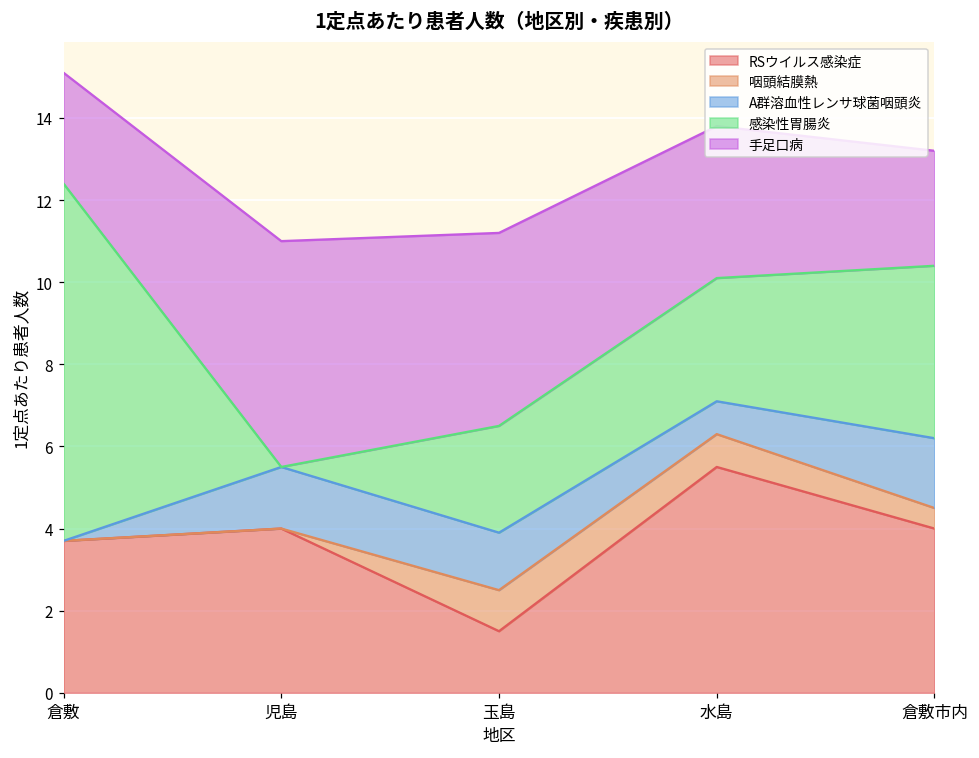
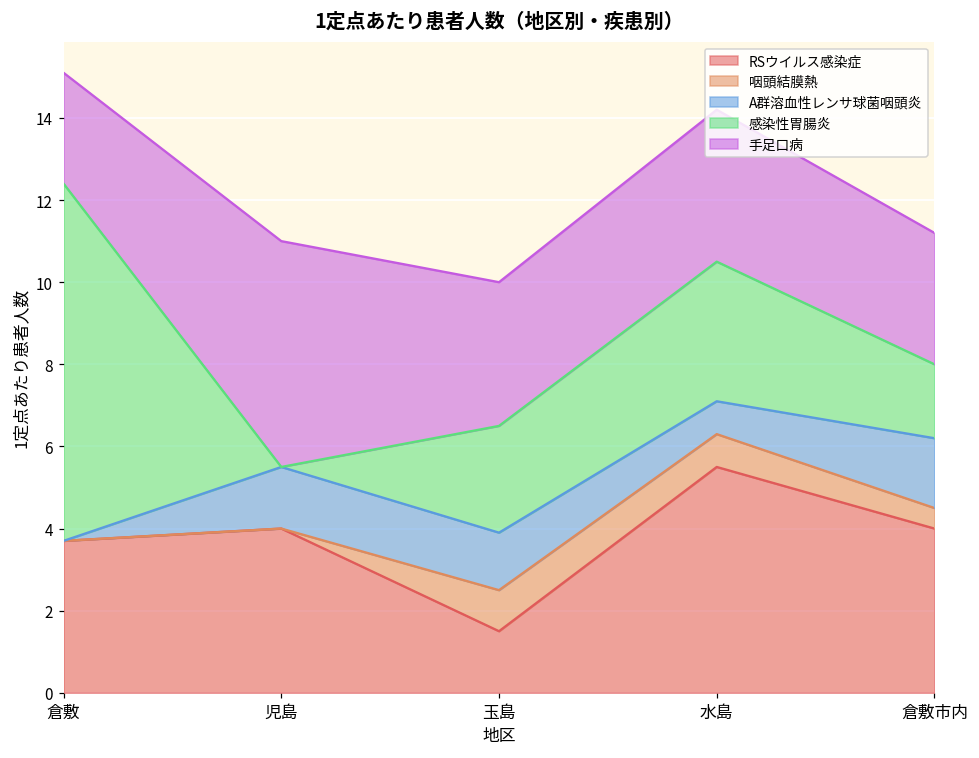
  {
    "A群溶血性レンサ球菌咽頭炎": {
      "玉島": 1.4,
      "水島": 0.8,
      "倉敷市内": 1.7
    },
    "感染性胃腸炎": {
      "倉敷": 8.7,
      "玉島": 2.6,
-     "水島": 3.0,
-     "倉敷市内": 4.2
+     "水島": 3.4,
+     "倉敷市内": 1.8
    },
    "手足口病": {
      "倉敷": 2.7,
      "児島": 5.5,
-     "玉島": 4.7,
-     "倉敷市内": 2.8
+     "玉島": 3.5,
+     "倉敷市内": 3.2
    }
  }
